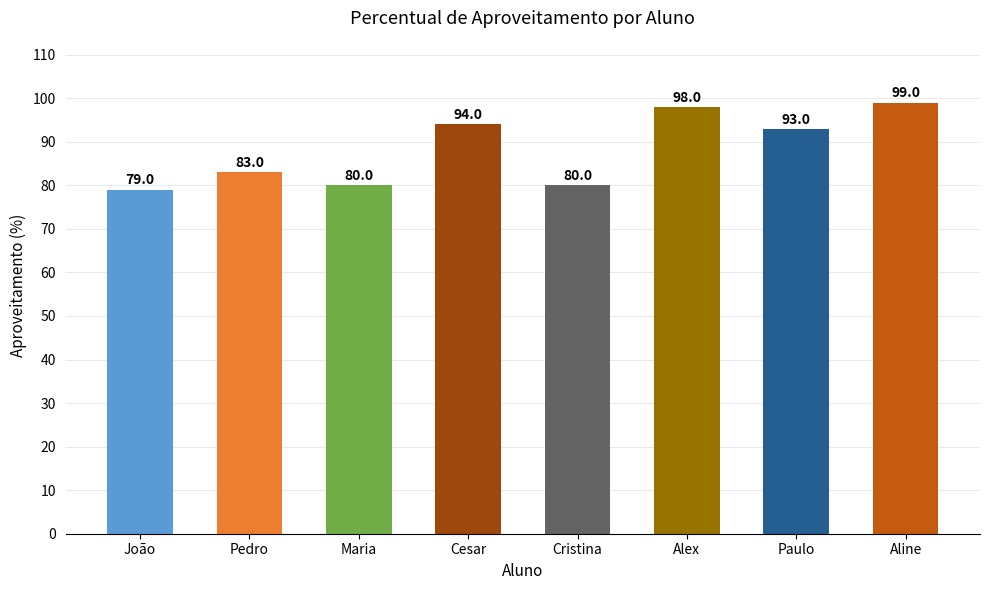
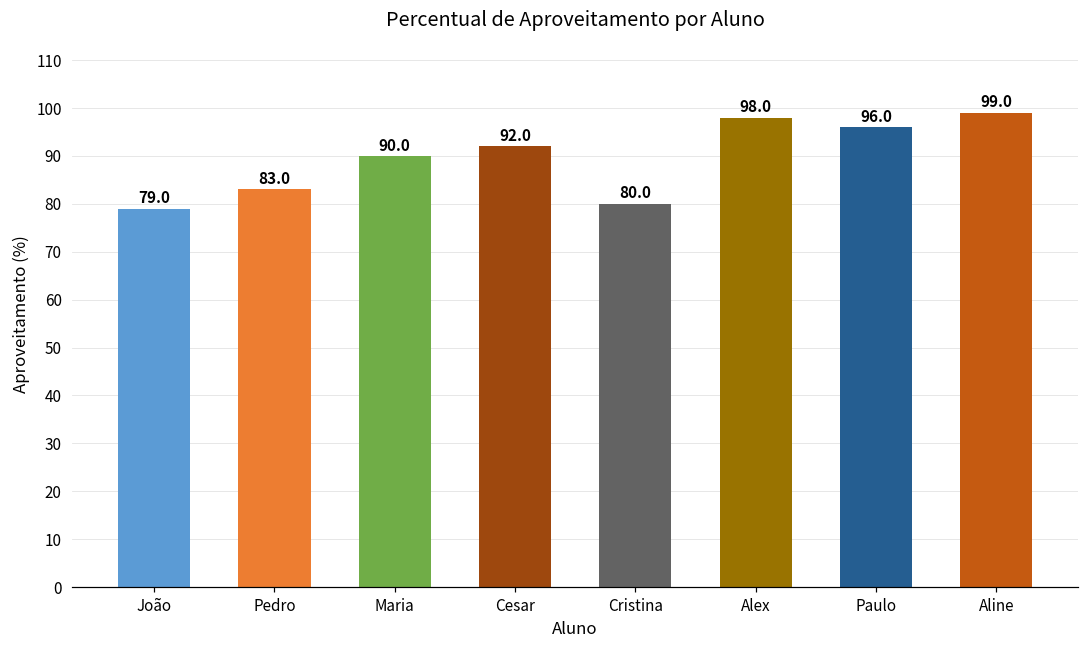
  {
    "João": 79.0,
    "Pedro": 83.0,
-   "Maria": 80.0,
-   "Cesar": 94.0,
+   "Maria": 90.0,
+   "Cesar": 92.0,
    "Cristina": 80.0,
    "Alex": 98.0,
-   "Paulo": 93.0,
+   "Paulo": 96.0,
    "Aline": 99.0
  }
